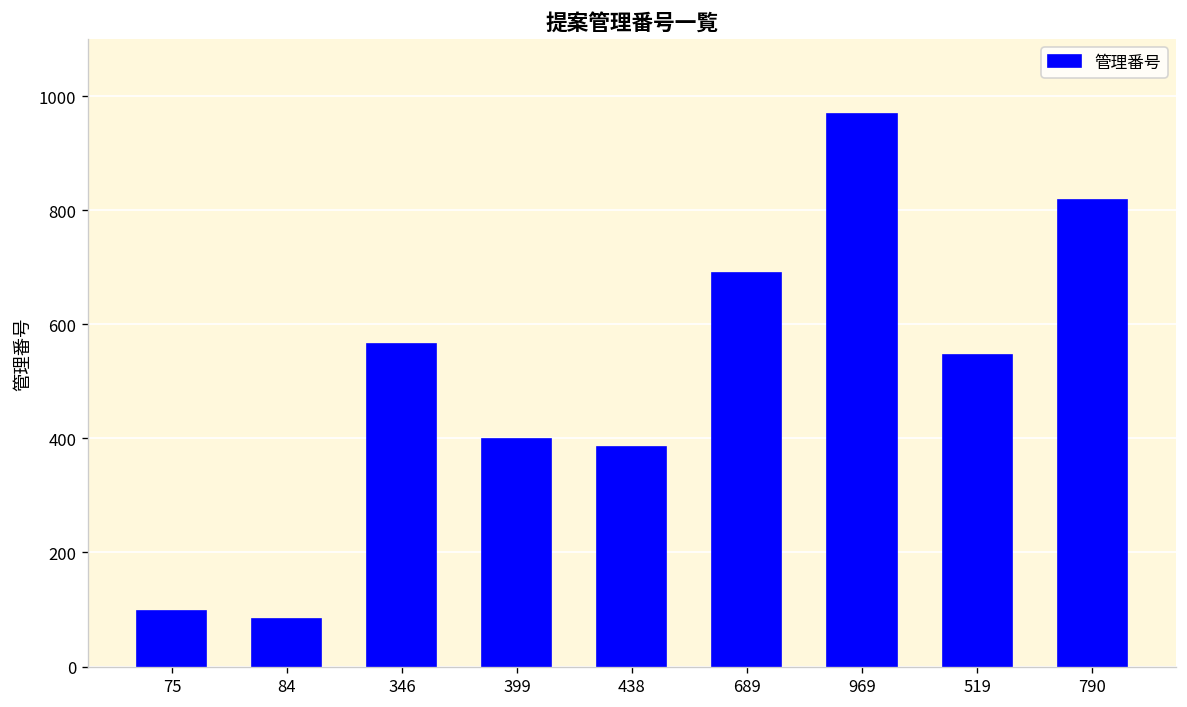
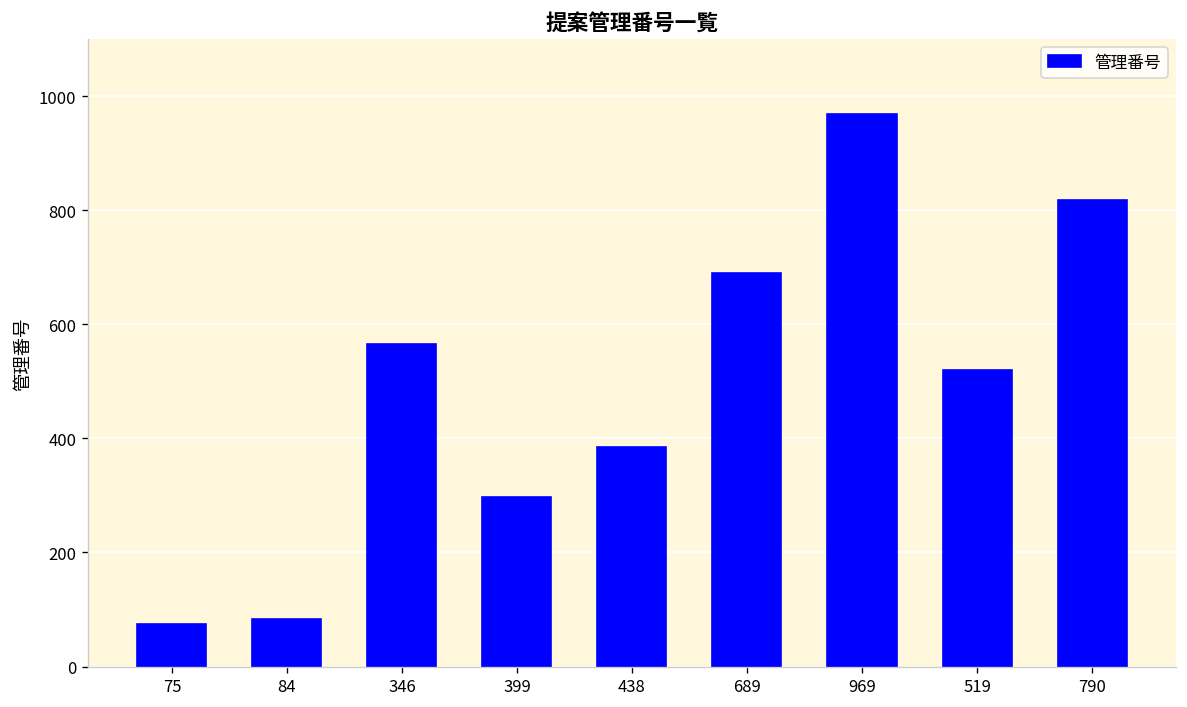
  {
-   "75": 100,
+   "75": 80,
    "84": 80,
    "346": 570,
-   "399": 400,
+   "399": 300,
    "438": 390,
    "689": 690,
    "969": 970,
-   "519": 550,
+   "519": 520,
    "790": 820
  }
